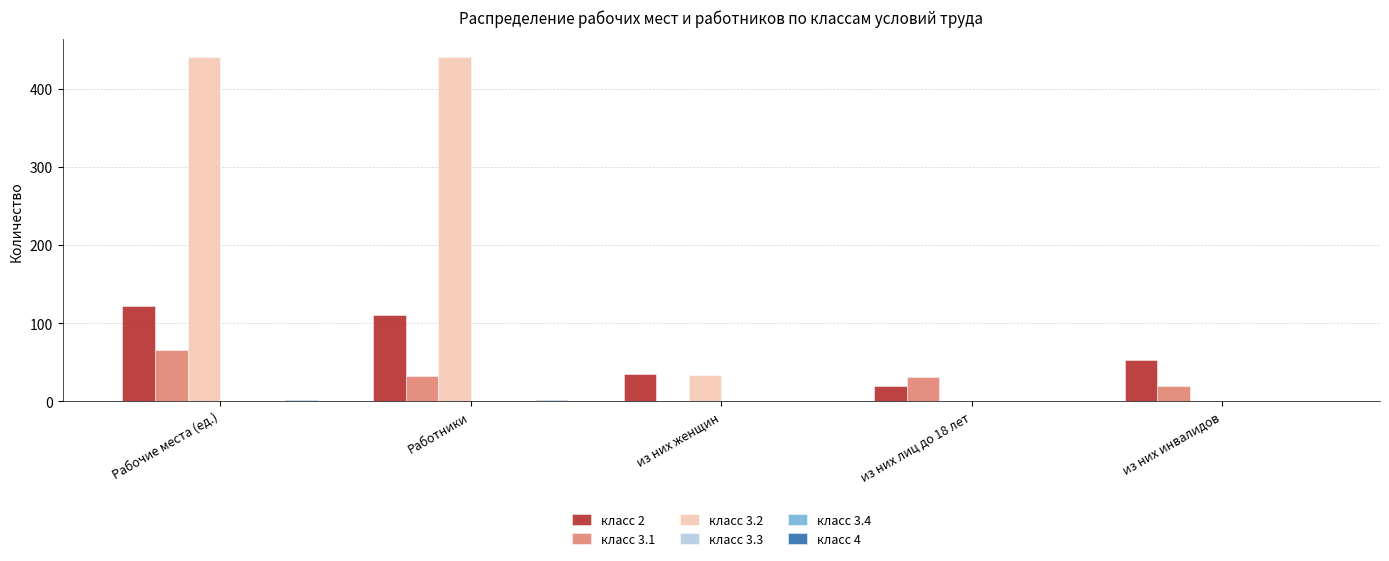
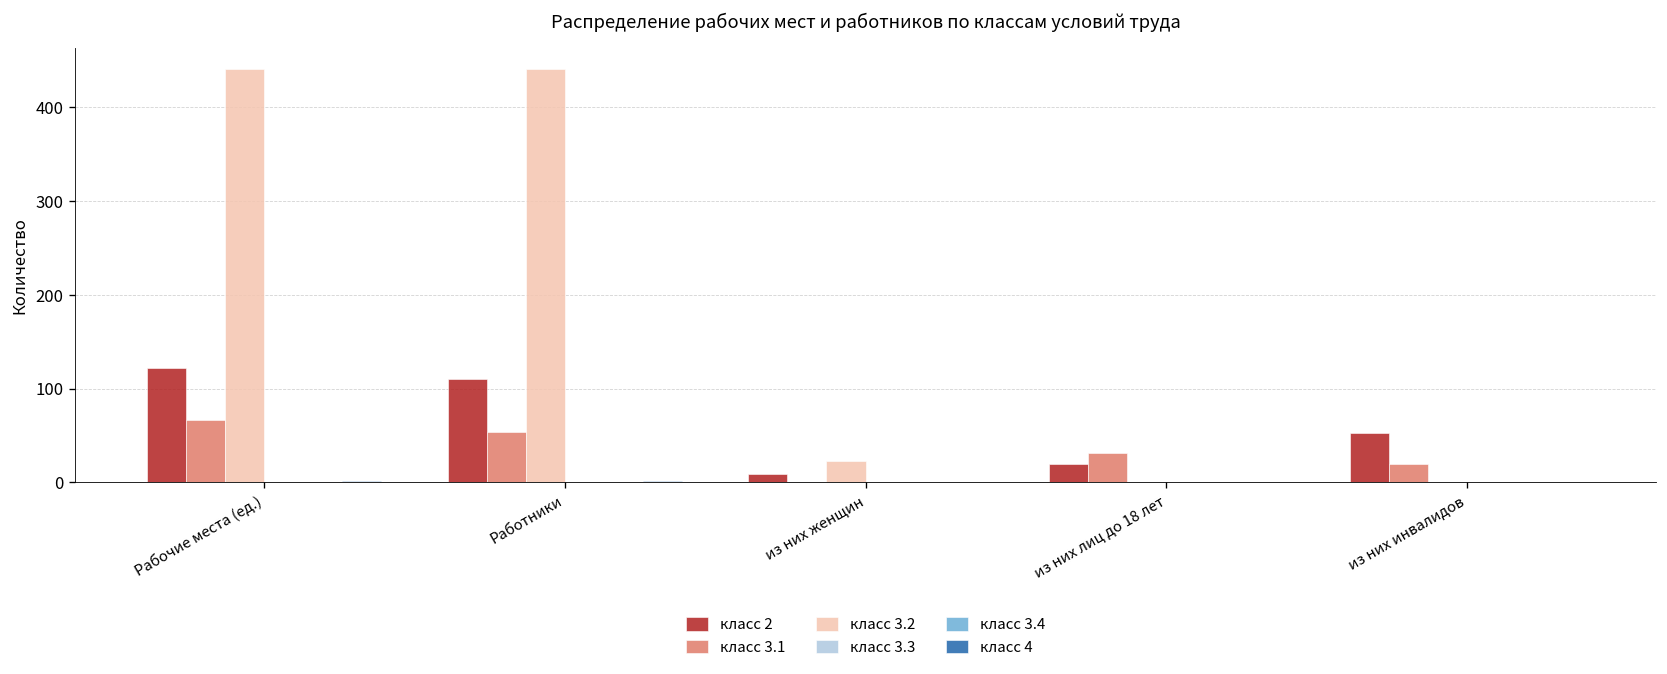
  {
    "класс 2": {
      "Рабочие места (ед.)": 120,
      "Работники": 110,
-     "из них женщин": 40,
+     "из них женщин": 10,
      "из них лиц до 18 лет": 20,
      "из них инвалидов": 50
    },
    "класс 3.1": {
      "Рабочие места (ед.)": 70,
-     "Работники": 30,
+     "Работники": 50,
      "из них женщин": 0,
      "из них лиц до 18 лет": 30,
      "из них инвалидов": 20
    },
    "класс 3.2": {
      "Рабочие места (ед.)": 440,
      "Работники": 440,
-     "из них женщин": 30,
+     "из них женщин": 20,
      "из них лиц до 18 лет": 0,
      "из них инвалидов": 0
    },
    "класс 3.3": {
      "Рабочие места (ед.)": 0,
      "Работники": 0,
      "из них женщин": 0,
      "из них лиц до 18 лет": 0,
      "из них инвалидов": 0
    },
    "класс 3.4": {
      "Рабочие места (ед.)": 0,
      "Работники": 0,
      "из них женщин": 0,
      "из них лиц до 18 лет": 0,
      "из них инвалидов": 0
    },
    "класс 4": {
      "из них женщин": 0,
      "из них лиц до 18 лет": 0,
      "из них инвалидов": 0
    }
  }
